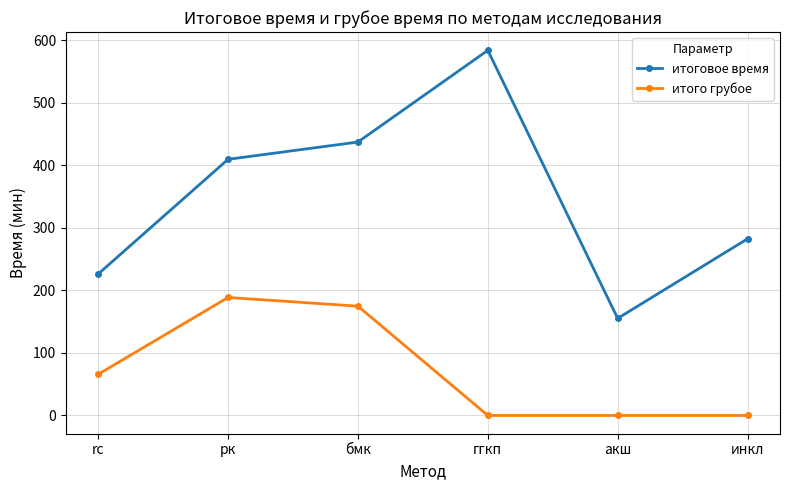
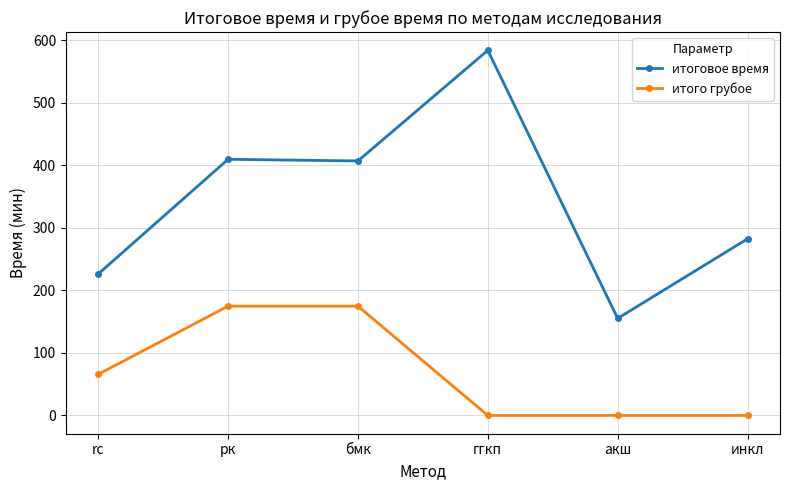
  {
    "итоговое время": {
      "rc": 230,
      "рк": 410,
-     "бмк": 440,
+     "бмк": 410,
      "ггкп": 580,
      "акш": 160,
      "инкл": 280
    },
    "итого грубое": {
      "rc": 70,
-     "рк": 190,
+     "рк": 170,
      "бмк": 170,
      "ггкп": 0,
      "акш": 0,
      "инкл": 0
    }
  }
